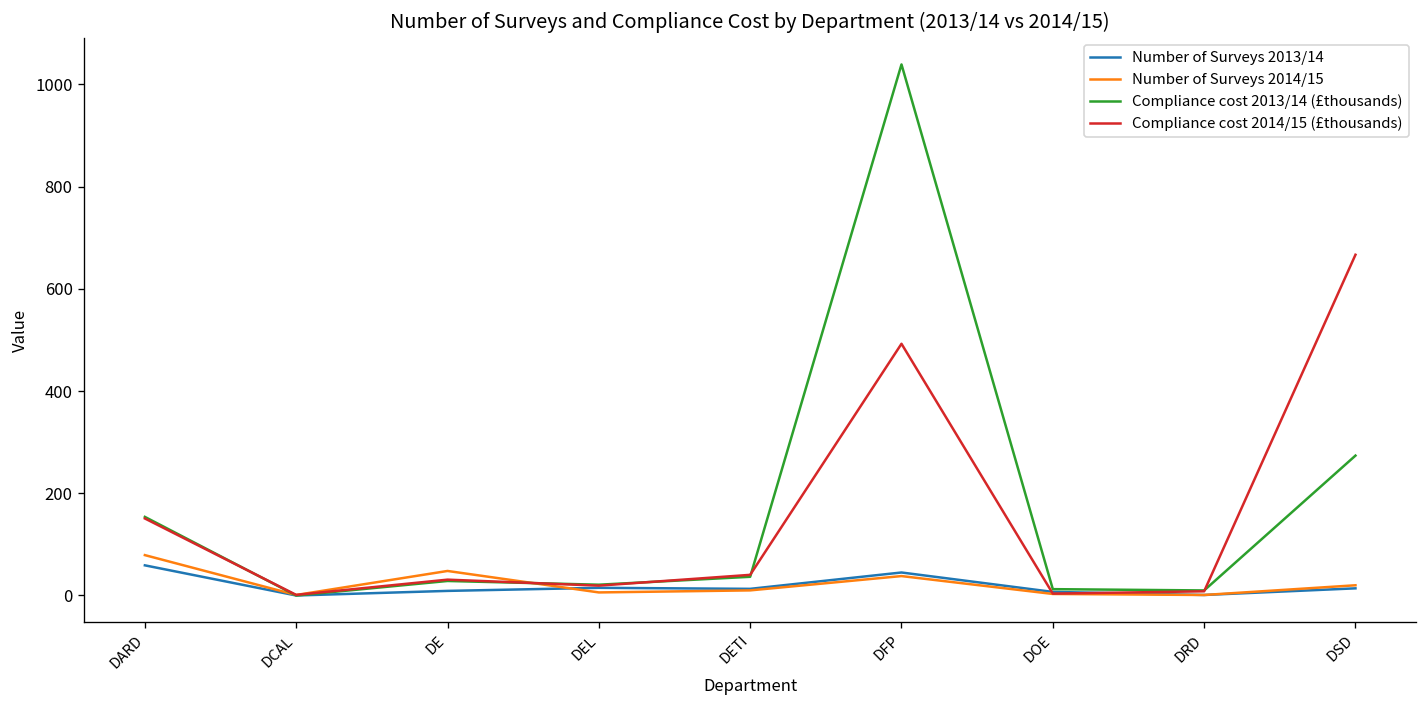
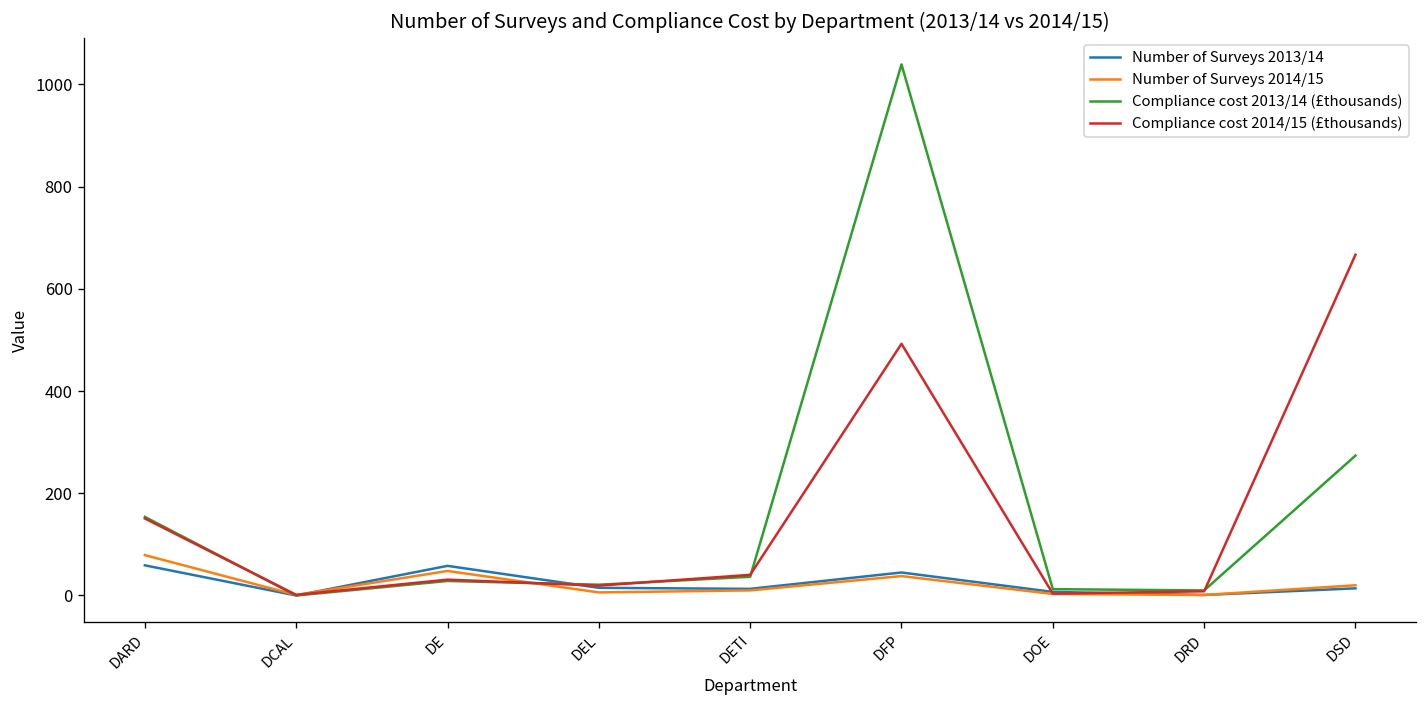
  {
    "Number of Surveys 2013/14": {
      "DARD": 60,
-     "DE": 10,
+     "DE": 60,
      "DFP": 50,
      "DSD": 10
    },
    "Number of Surveys 2014/15": {
      "DARD": 80,
      "DE": 50,
      "DEL": 10,
      "DFP": 40,
      "DSD": 20
    },
    "Compliance cost 2013/14 (£thousands)": {
      "DFP": 1040,
      "DSD": 270
    },
    "Compliance cost 2014/15 (£thousands)": {
      "DFP": 490,
      "DSD": 670
    }
  }
